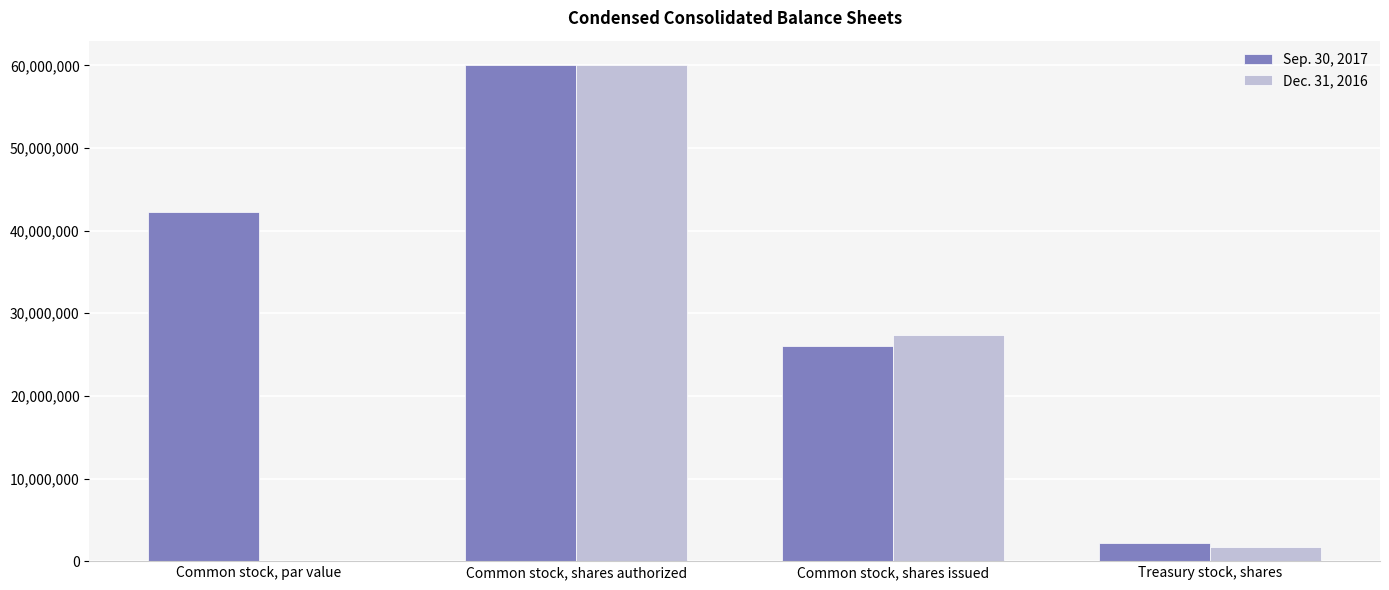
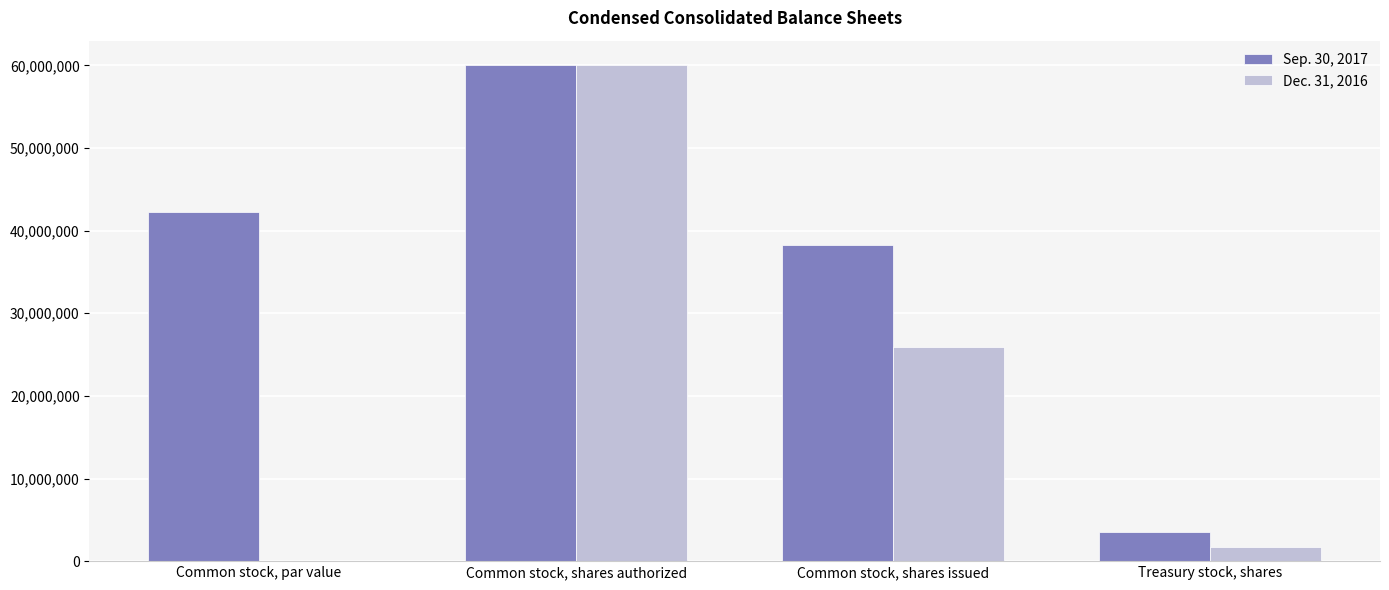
  {
    "Sep. 30, 2017": {
      "Common stock, par value": "42,000,000",
      "Common stock, shares authorized": "60,000,000",
-     "Common stock, shares issued": "26,000,000",
-     "Treasury stock, shares": "2,000,000"
+     "Common stock, shares issued": "38,000,000",
+     "Treasury stock, shares": "4,000,000"
    },
    "Dec. 31, 2016": {
      "Common stock, shares authorized": "60,000,000",
-     "Common stock, shares issued": "27,000,000",
+     "Common stock, shares issued": "26,000,000",
      "Treasury stock, shares": "2,000,000"
    }
  }
